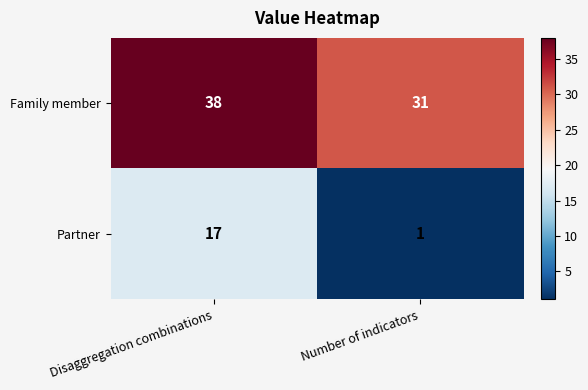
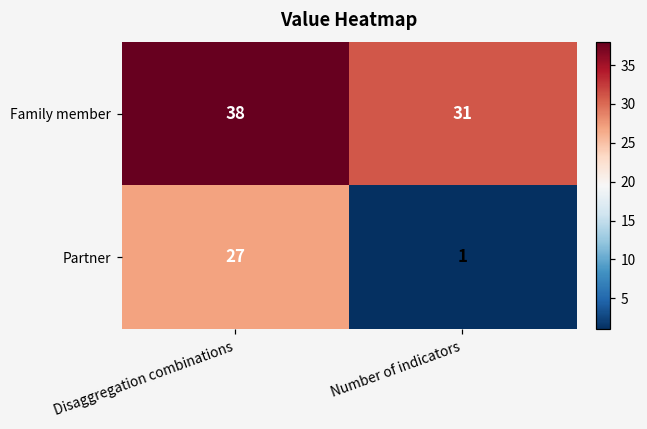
  {
    "Family member": {
      "Disaggregation combinations": 38,
      "Number of indicators": 31
    },
    "Partner": {
-     "Disaggregation combinations": 17,
+     "Disaggregation combinations": 27,
      "Number of indicators": 1
    }
  }
